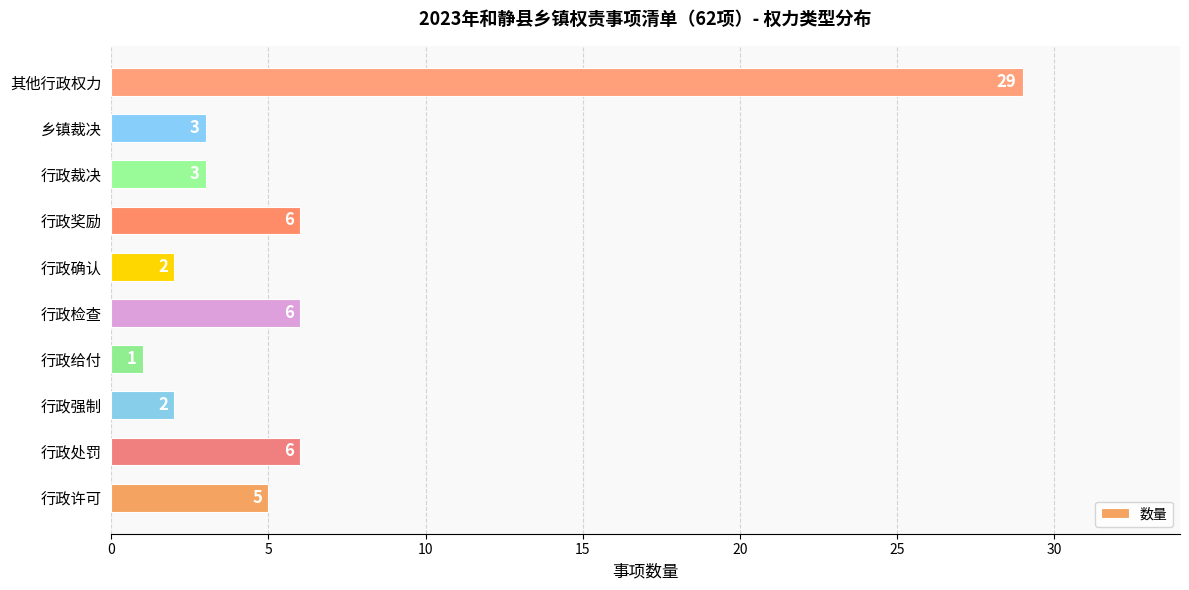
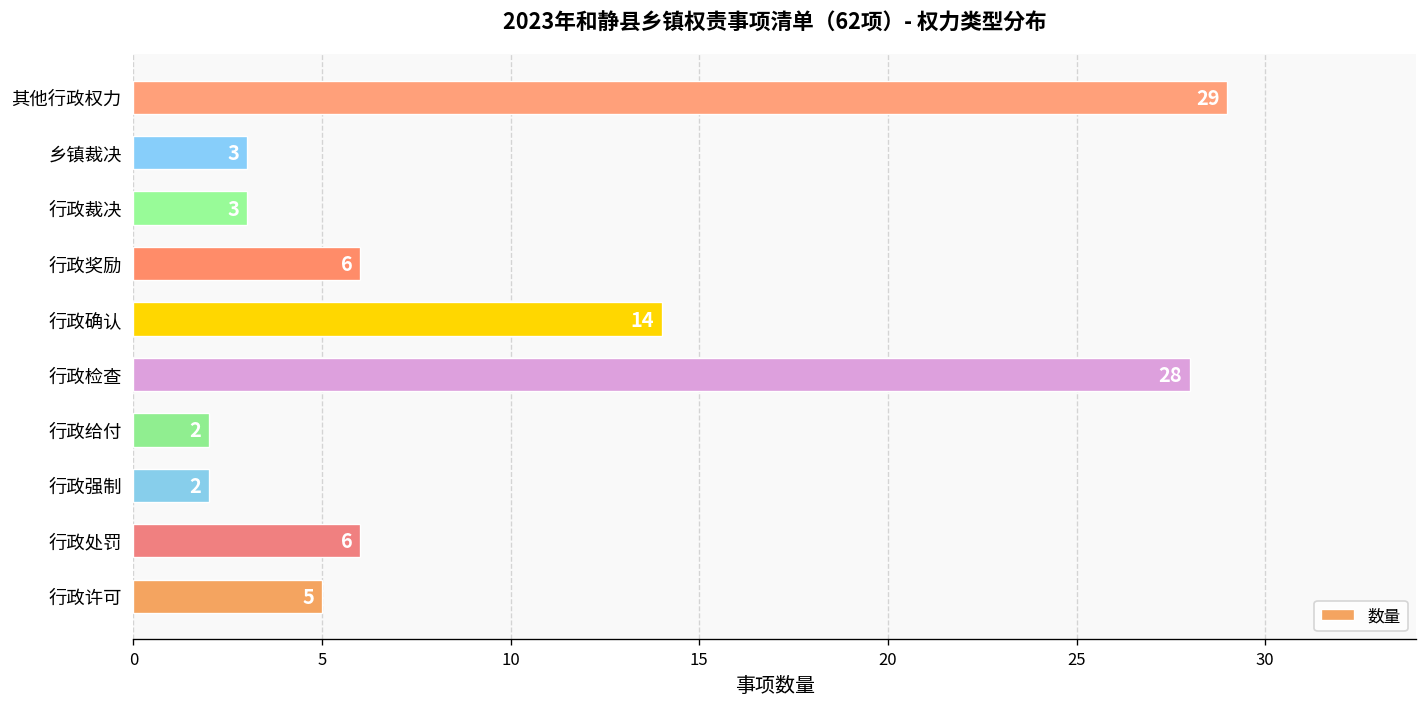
  {
    "其他行政权力": 29,
    "乡镇裁决": 3,
    "行政裁决": 3,
    "行政奖励": 6,
-   "行政确认": 2,
-   "行政检查": 6,
-   "行政给付": 1,
+   "行政确认": 14,
+   "行政检查": 28,
+   "行政给付": 2,
    "行政强制": 2,
    "行政处罚": 6,
    "行政许可": 5
  }
